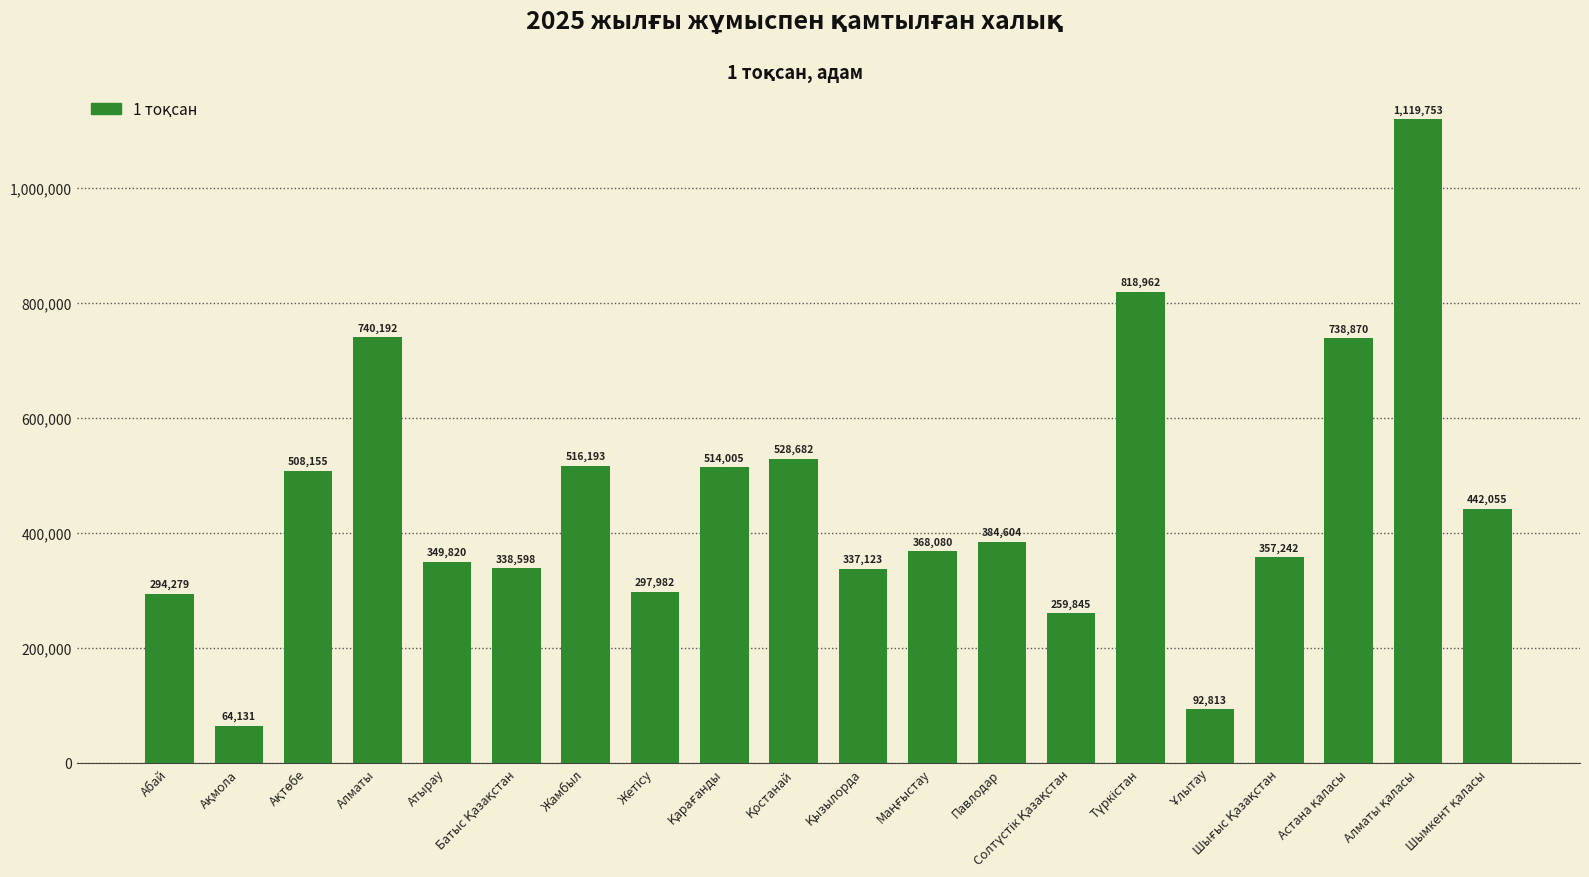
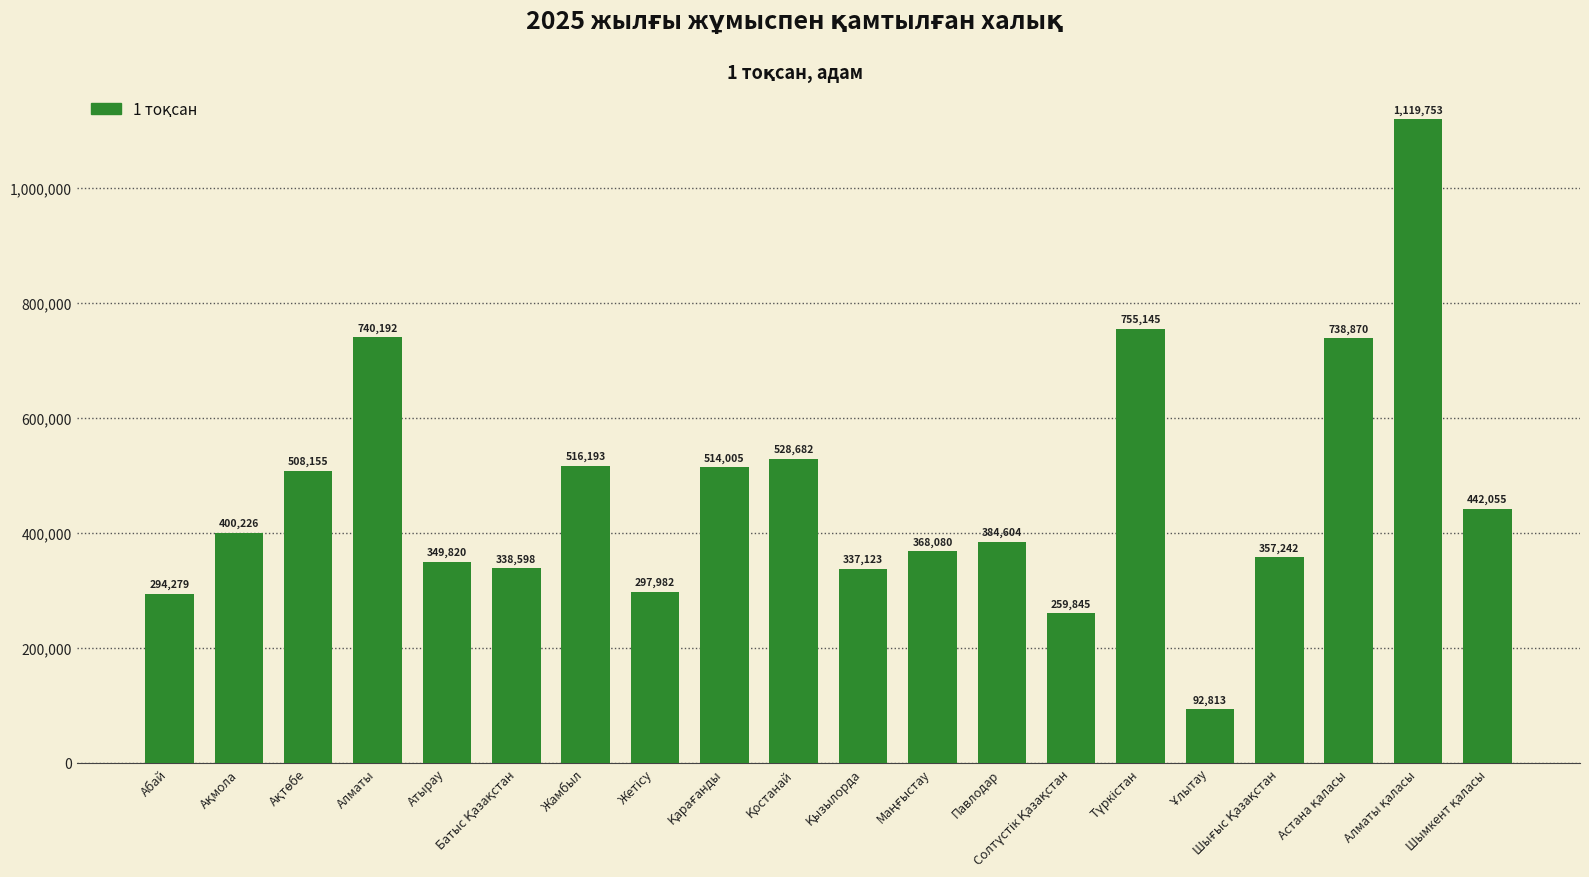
  {
    "Абай": "294,279",
-   "Ақмола": "64,131",
+   "Ақмола": "400,226",
    "Ақтөбе": "508,155",
    "Алматы": "740,192",
    "Атырау": "349,820",
    "Батыс Қазақстан": "338,598",
    "Жамбыл": "516,193",
    "Жетісу": "297,982",
    "Қарағанды": "514,005",
    "Қостанай": "528,682",
    "Қызылорда": "337,123",
    "Маңғыстау": "368,080",
    "Павлодар": "384,604",
    "Солтүстік Қазақстан": "259,845",
-   "Түркістан": "818,962",
+   "Түркістан": "755,145",
    "Ұлытау": "92,813",
    "Шығыс Қазақстан": "357,242",
    "Астана қаласы": "738,870",
    "Алматы қаласы": "1,119,753",
    "Шымкент қаласы": "442,055"
  }
